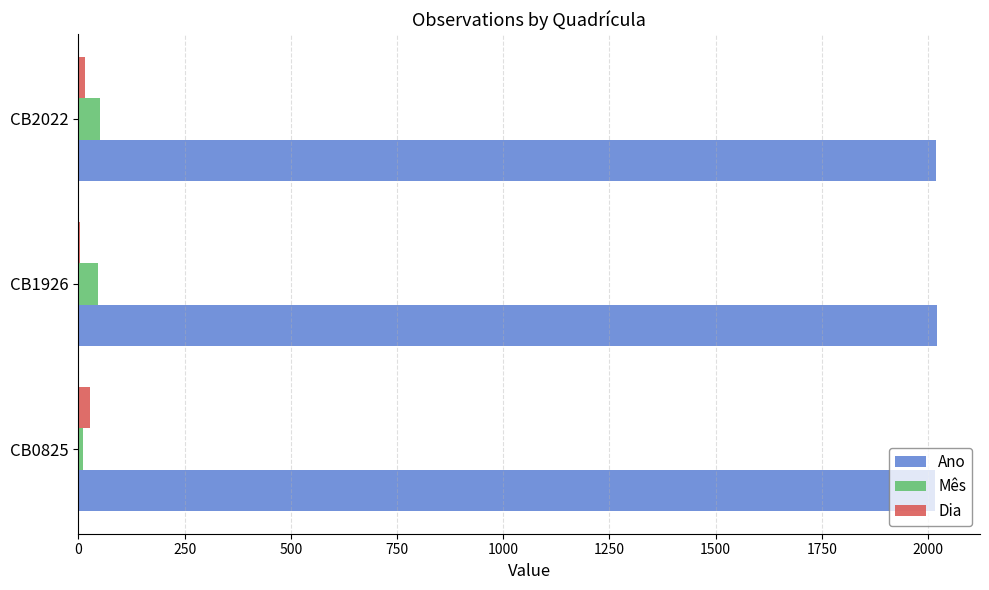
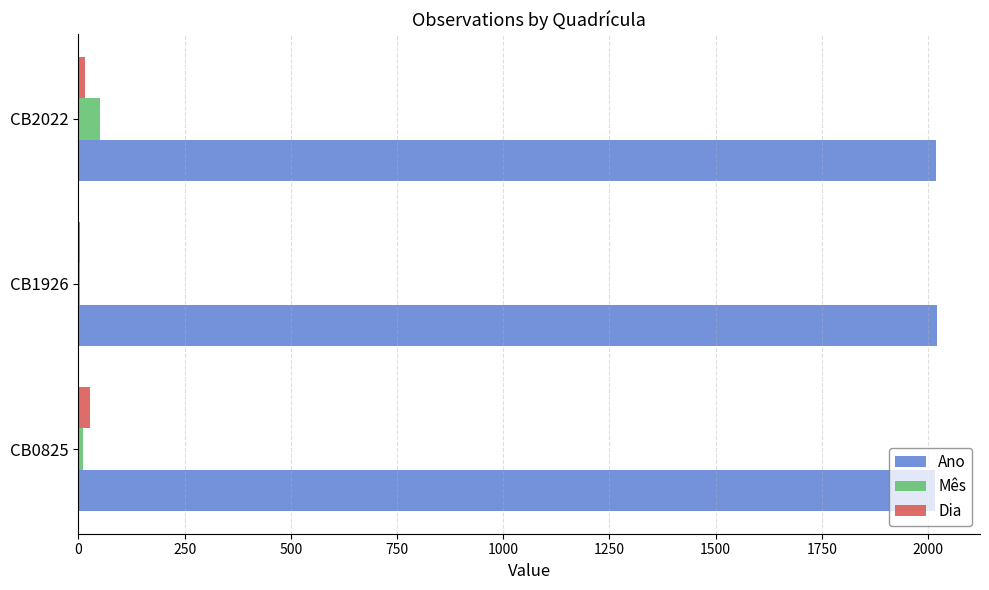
  {
    "Ano": {
      "CB2022": 2020,
      "CB1926": 2020
    },
    "Mês": {
      "CB2022": 50,
-     "CB1926": 50,
+     "CB1926": 10,
      "CB0825": 10
    },
    "Dia": {
      "CB2022": 20,
      "CB0825": 30
    }
  }
